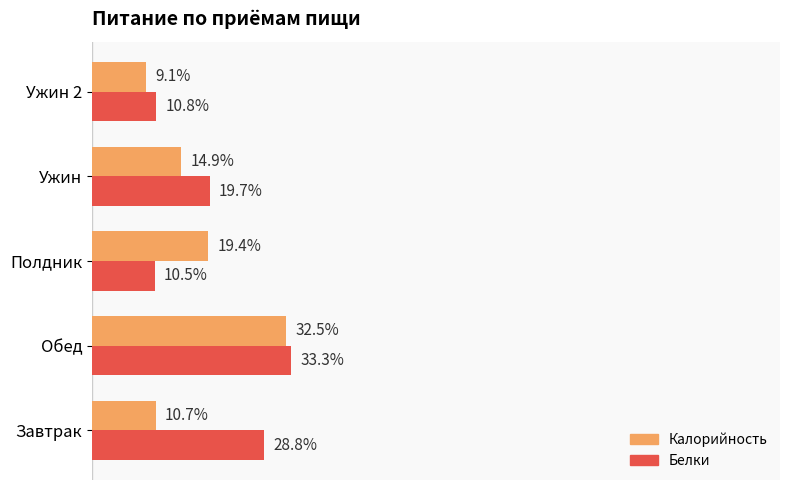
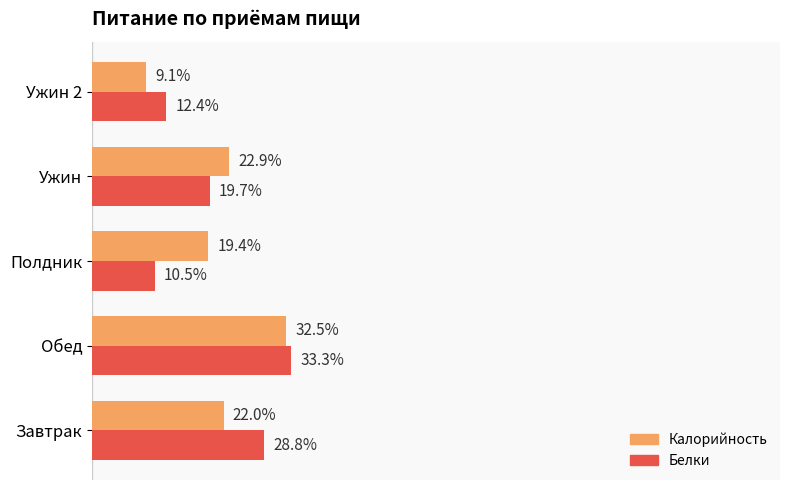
  {
    "Калорийность": {
      "Ужин 2": "9.1%",
-     "Ужин": "14.9%",
+     "Ужин": "22.9%",
      "Полдник": "19.4%",
      "Обед": "32.5%",
-     "Завтрак": "10.7%"
+     "Завтрак": "22.0%"
    },
    "Белки": {
-     "Ужин 2": "10.8%",
+     "Ужин 2": "12.4%",
      "Ужин": "19.7%",
      "Полдник": "10.5%",
      "Обед": "33.3%",
      "Завтрак": "28.8%"
    }
  }
